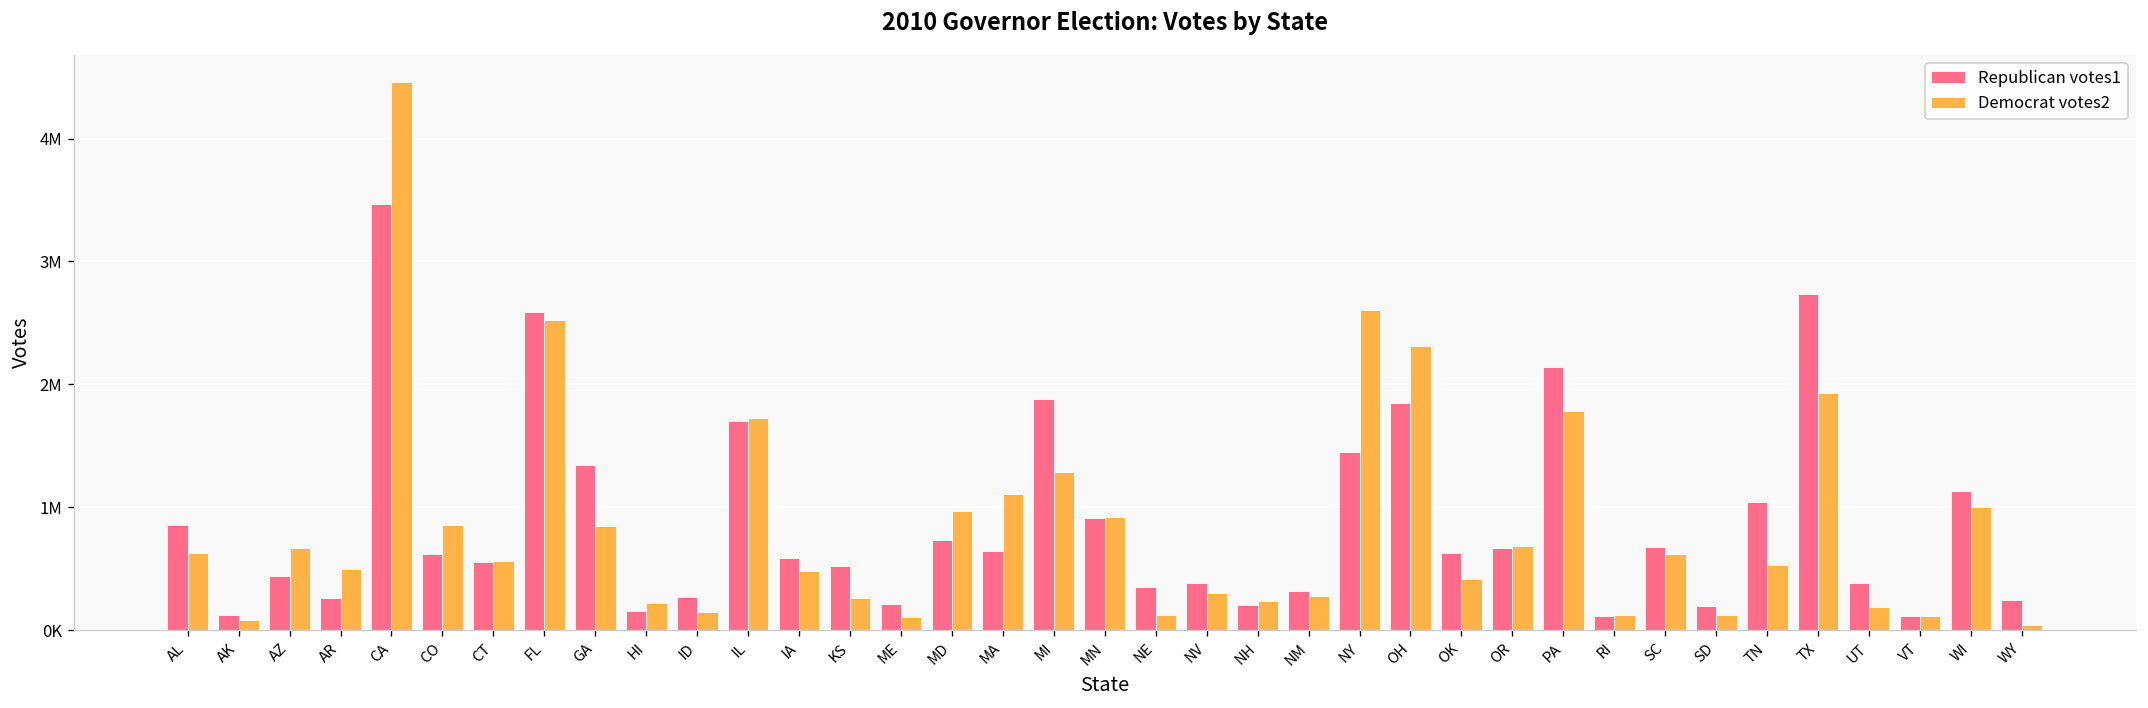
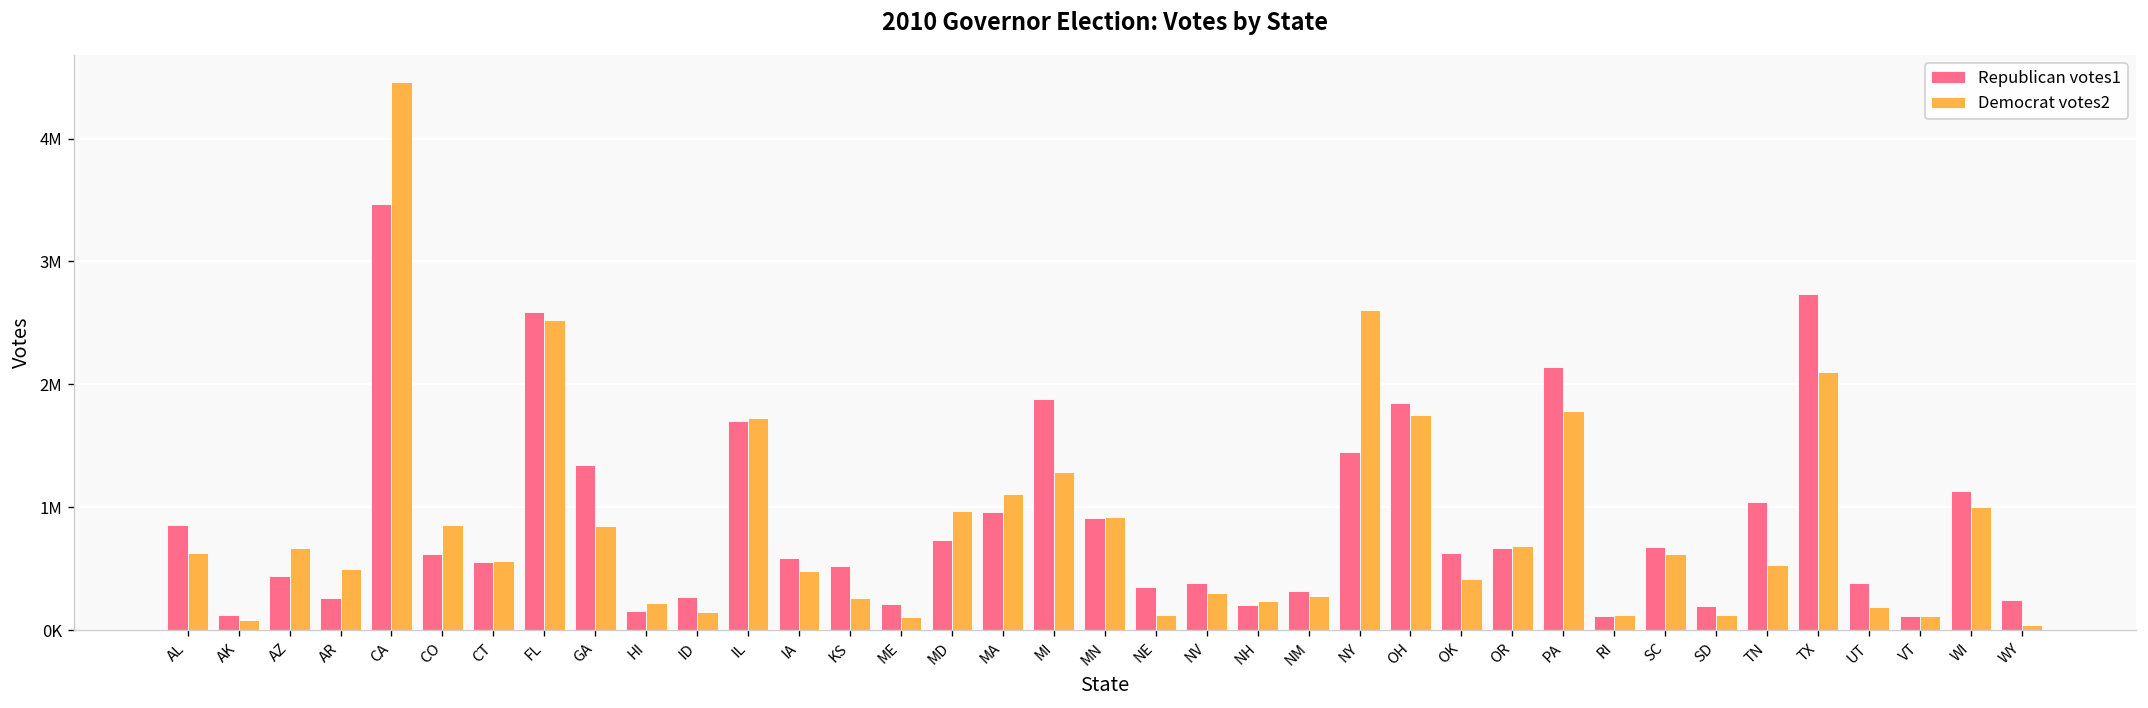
  {
    "Republican votes1": {
      "AL": 860000,
      "AK": 120000,
      "AZ": 440000,
      "AR": 260000,
      "CA": 3460000,
      "CO": 620000,
      "CT": 560000,
      "FL": 2590000,
      "GA": 1340000,
      "HI": 160000,
      "ID": 270000,
      "IL": 1700000,
      "IA": 590000,
      "KS": 520000,
      "ME": 220000,
      "MD": 730000,
-     "MA": 650000,
+     "MA": 960000,
      "MI": 1880000,
      "MN": 910000,
      "NE": 350000,
      "NV": 380000,
      "NH": 210000,
      "NM": 320000,
      "NY": 1450000,
      "OH": 1850000,
      "OK": 620000,
      "OR": 670000,
      "PA": 2140000,
      "RI": 110000,
      "SC": 670000,
      "SD": 200000,
      "TN": 1040000,
      "TX": 2730000,
      "UT": 380000,
      "VT": 110000,
      "WI": 1130000,
      "WY": 240000
    },
    "Democrat votes2": {
      "AL": 620000,
      "AK": 80000,
      "AZ": 670000,
      "AR": 500000,
      "CA": 4460000,
      "CO": 860000,
      "CT": 560000,
      "FL": 2520000,
      "GA": 850000,
      "HI": 220000,
      "ID": 150000,
      "IL": 1720000,
      "IA": 480000,
      "KS": 260000,
      "ME": 110000,
      "MD": 970000,
      "MA": 1110000,
      "MI": 1290000,
      "MN": 920000,
      "NE": 120000,
      "NV": 300000,
      "NH": 240000,
      "NM": 270000,
      "NY": 2600000,
-     "OH": 2310000,
+     "OH": 1750000,
      "OK": 420000,
      "OR": 680000,
      "PA": 1780000,
      "RI": 120000,
      "SC": 620000,
      "SD": 120000,
      "TN": 530000,
-     "TX": 1930000,
+     "TX": 2100000,
      "UT": 190000,
      "VT": 120000,
      "WI": 1010000,
      "WY": 40000
    }
  }
